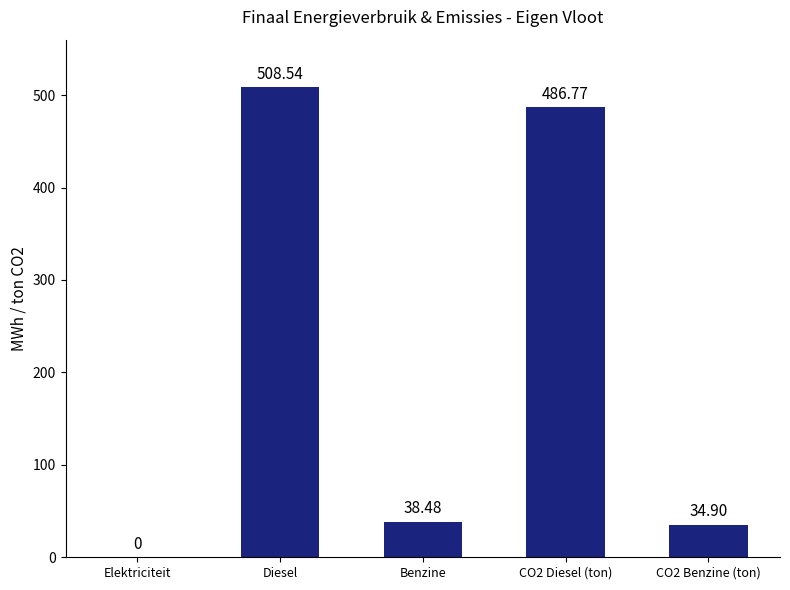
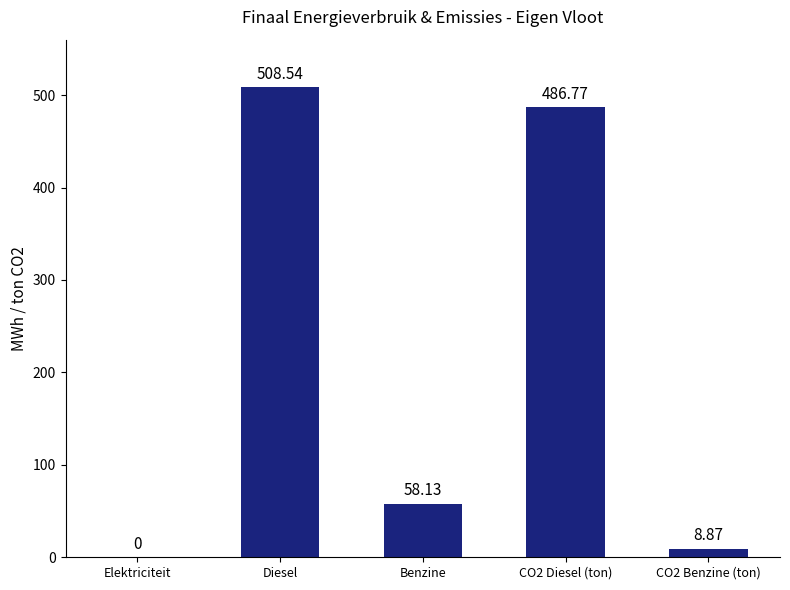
  {
    "Elektriciteit": 0,
    "Diesel": 508.54,
-   "Benzine": 38.48,
+   "Benzine": 58.13,
    "CO2 Diesel (ton)": 486.77,
-   "CO2 Benzine (ton)": 34.90
+   "CO2 Benzine (ton)": 8.87
  }
